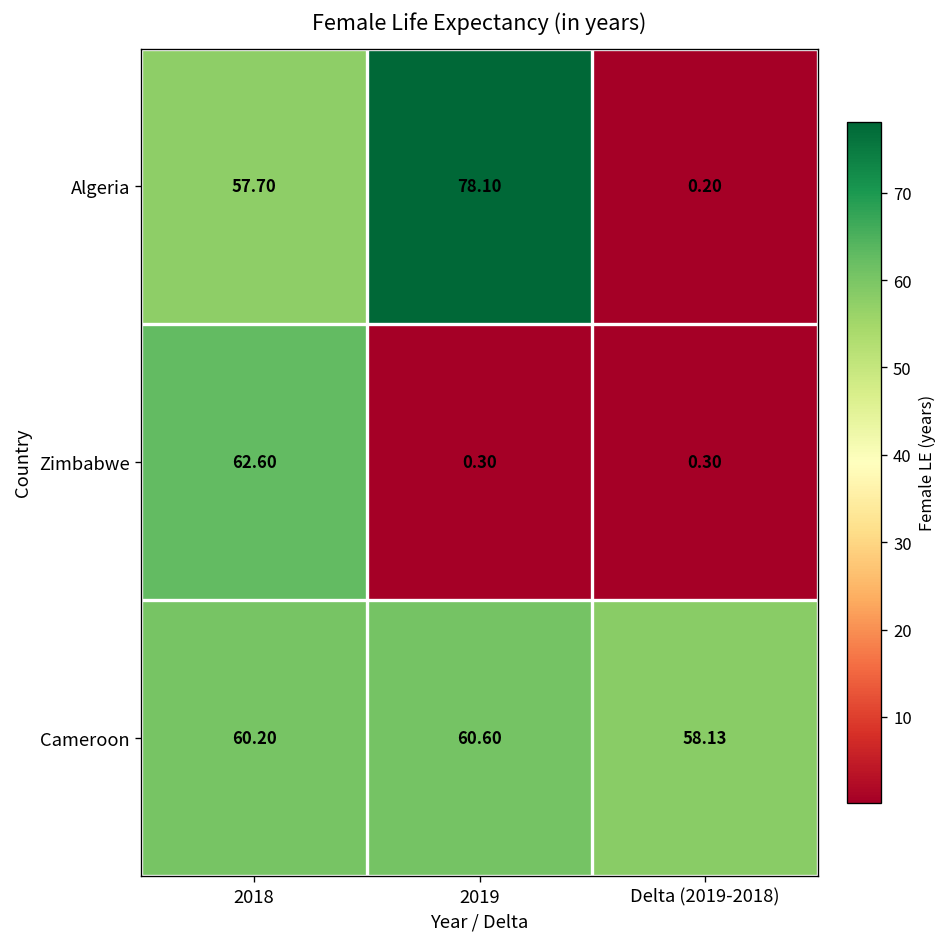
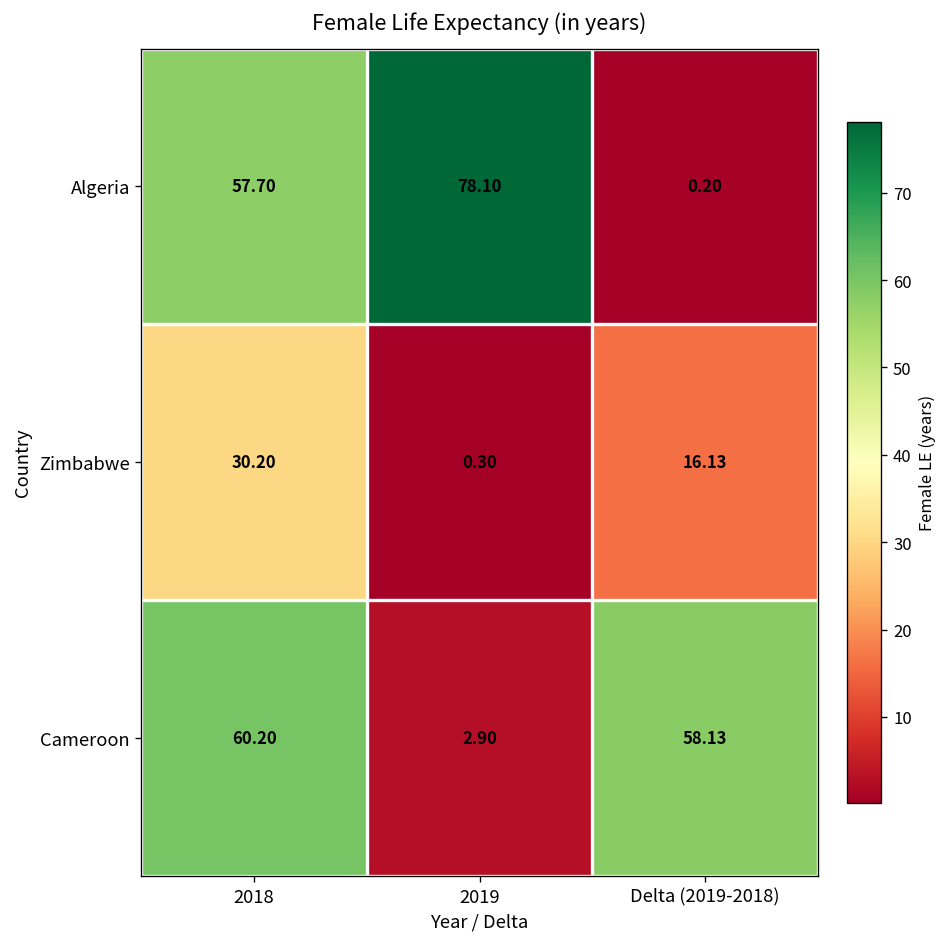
  {
    "Algeria": {
      "2018": 57.70,
      "2019": 78.10,
      "Delta (2019-2018)": 0.20
    },
    "Zimbabwe": {
-     "2018": 62.60,
+     "2018": 30.20,
      "2019": 0.30,
-     "Delta (2019-2018)": 0.30
+     "Delta (2019-2018)": 16.13
    },
    "Cameroon": {
      "2018": 60.20,
-     "2019": 60.60,
+     "2019": 2.90,
      "Delta (2019-2018)": 58.13
    }
  }
